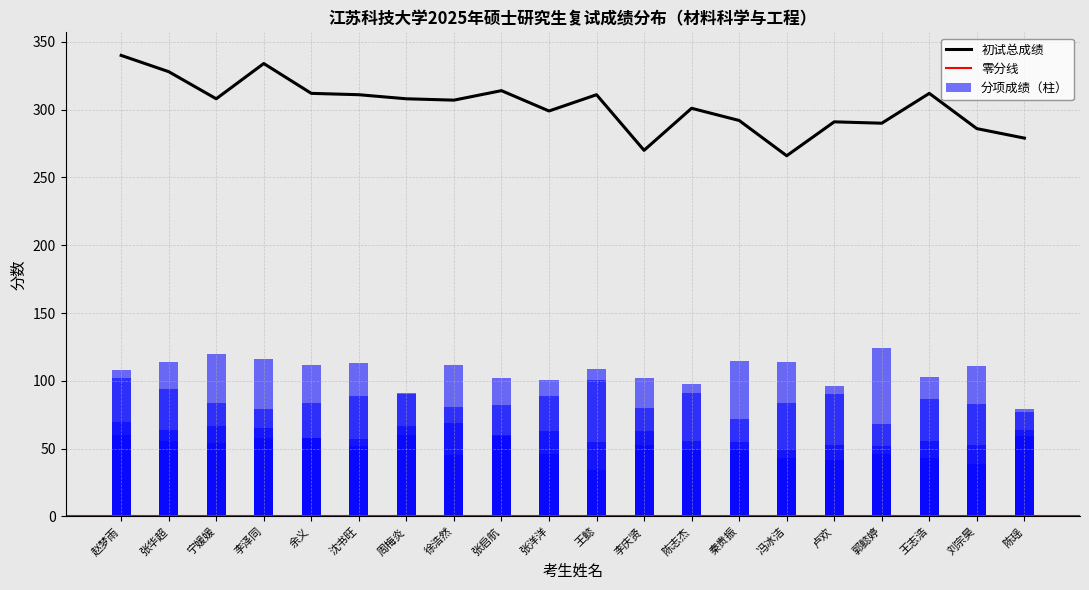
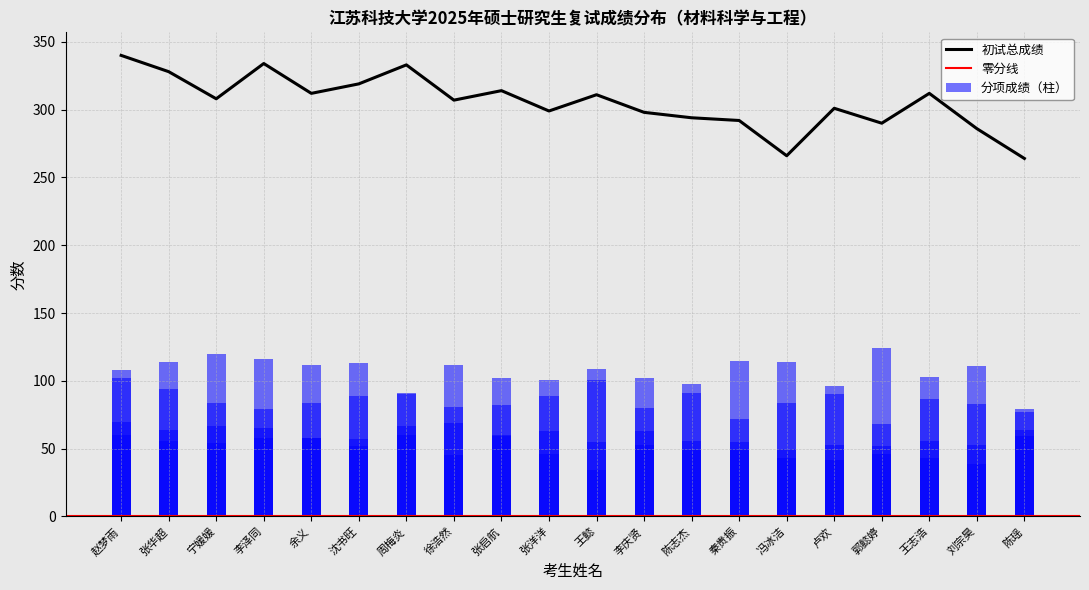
  {
    "初试总成绩": {
      "赵梦雨": 340,
      "张华超": 328,
      "宁媛媛": 308,
      "李泽同": 334,
      "余义": 312,
-     "沈书旺": 311,
-     "周梅炎": 308,
+     "沈书旺": 319,
+     "周梅炎": 333,
      "徐浩然": 307,
      "张启航": 314,
      "张洋洋": 299,
      "王懿": 311,
-     "李庆贤": 270,
-     "陈志杰": 301,
+     "李庆贤": 298,
+     "陈志杰": 294,
      "秦贵振": 292,
      "冯冰洁": 266,
-     "卢欢": 291,
+     "卢欢": 301,
      "郭懿婷": 290,
      "王志浩": 312,
      "刘宗昊": 286,
-     "陈瑶": 279
+     "陈瑶": 264
    }
  }
